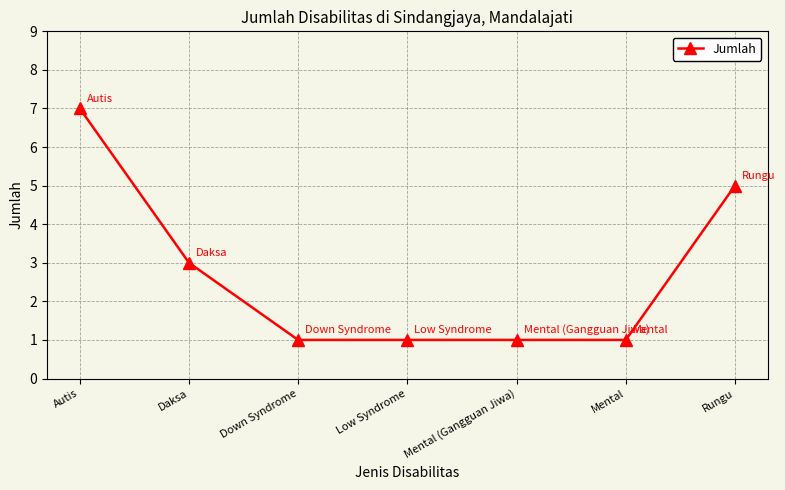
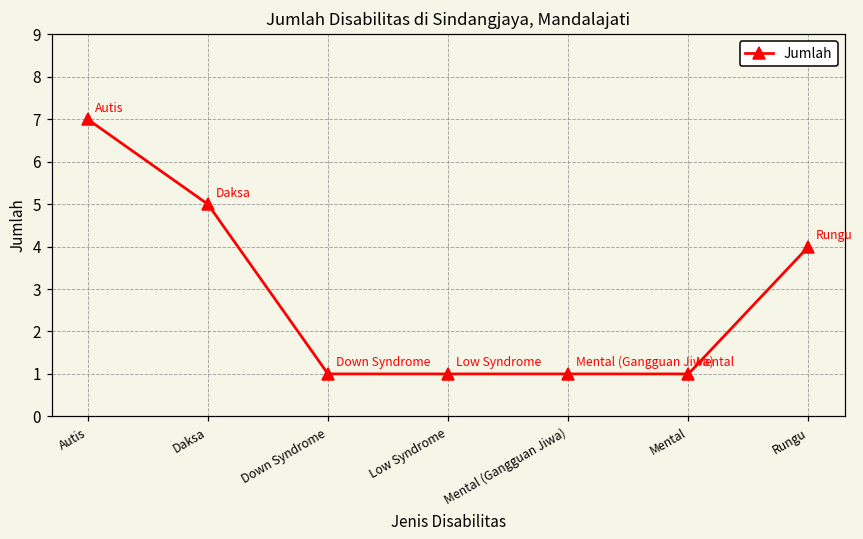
  {
    "Autis": 7,
-   "Daksa": 3,
+   "Daksa": 5,
    "Down Syndrome": 1,
    "Low Syndrome": 1,
    "Mental (Gangguan Jiwa)": 1,
    "Mental": 1,
-   "Rungu": 5
+   "Rungu": 4
  }
